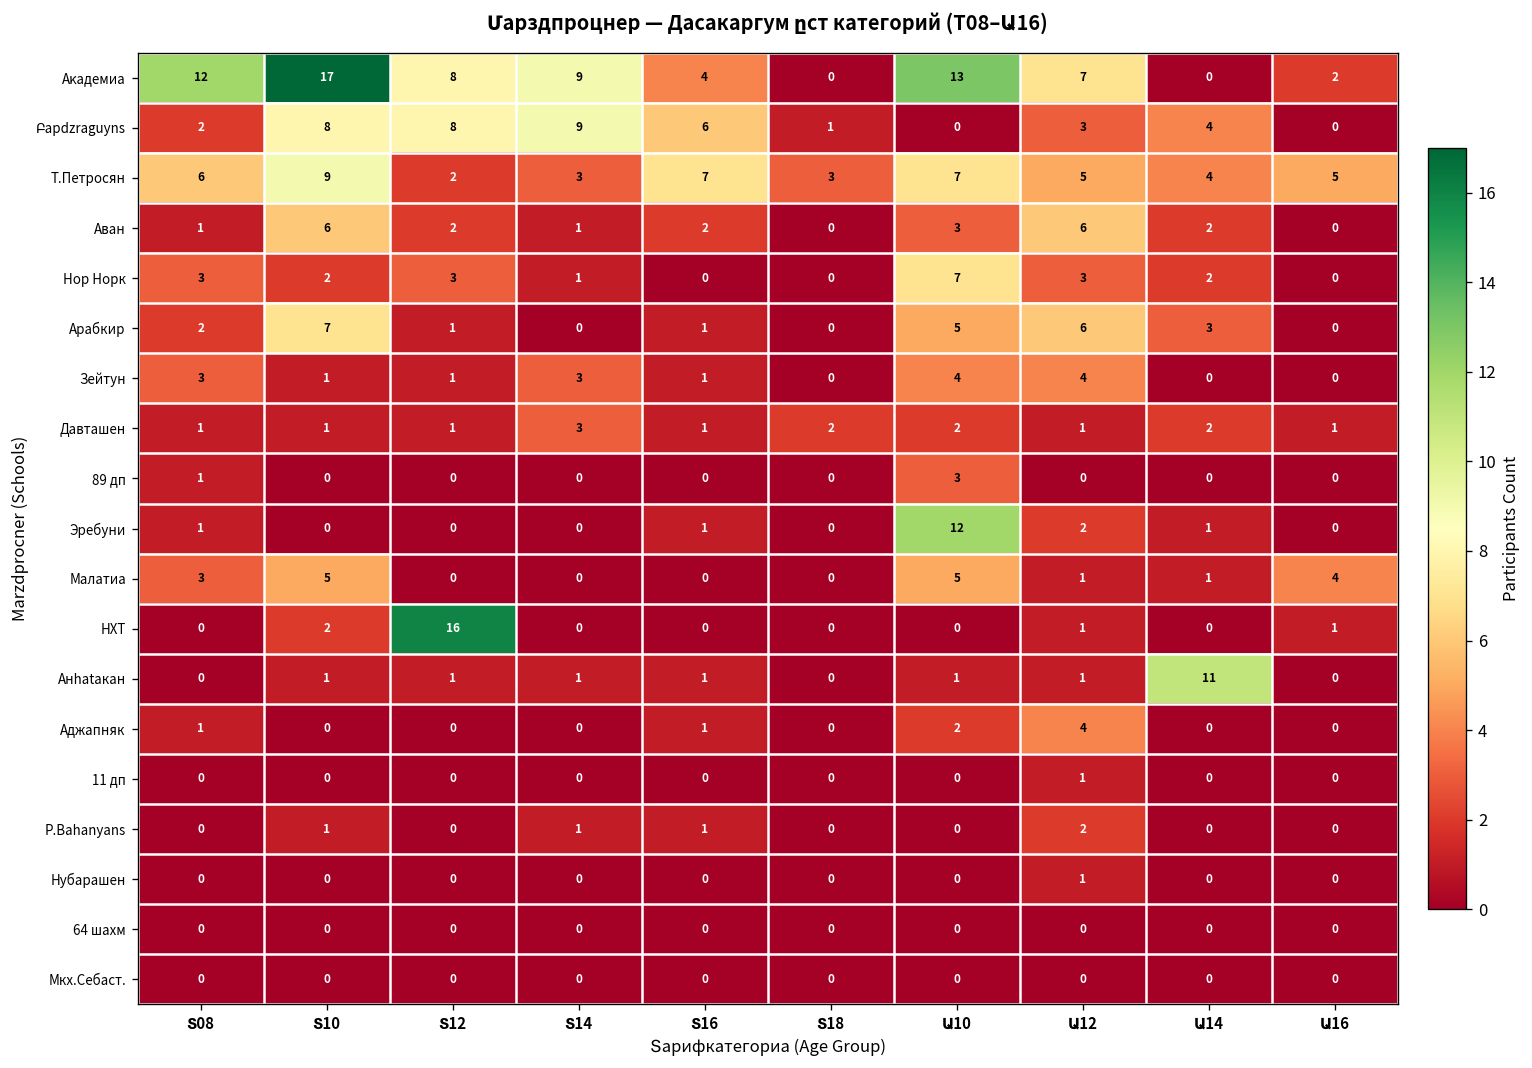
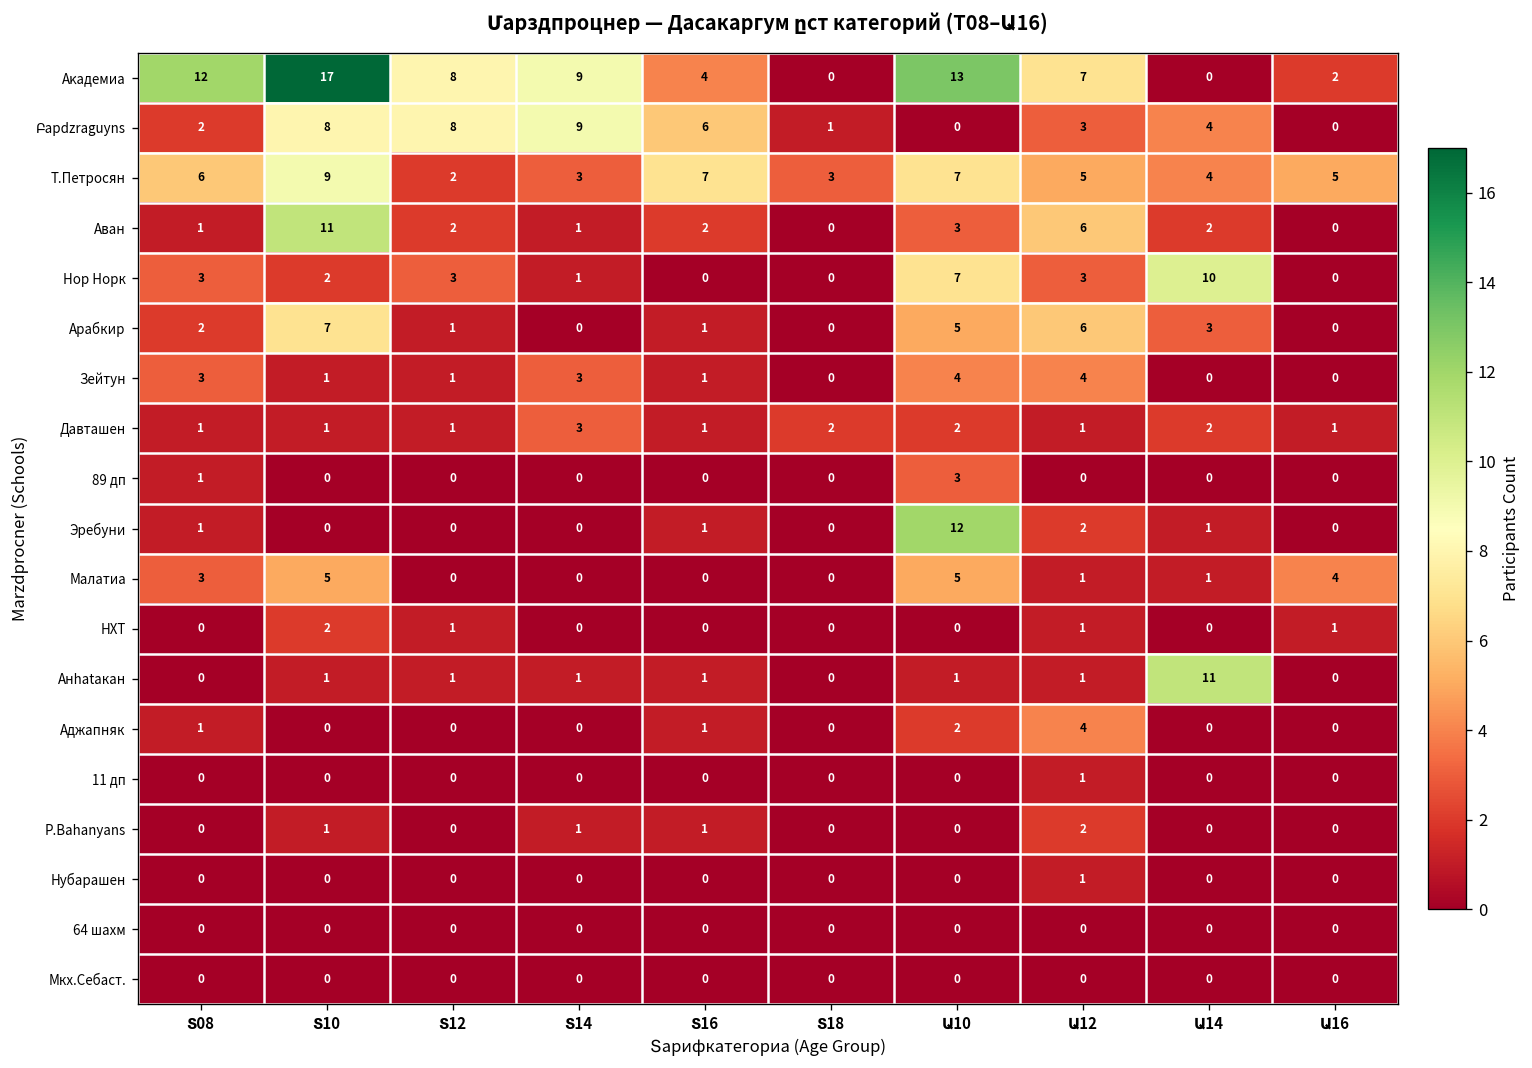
  {
    "Ακадемиа": {
      "Տ08": 12,
      "Տ10": 17,
      "Տ12": 8,
      "Տ14": 9,
      "Տ16": 4,
      "Տ18": 0,
      "Ա10": 13,
      "Ա12": 7,
      "Ա14": 0,
      "Ա16": 2
    },
    "Բарdzraguyns": {
      "Տ08": 2,
      "Տ10": 8,
      "Տ12": 8,
      "Տ14": 9,
      "Տ16": 6,
      "Տ18": 1,
      "Ա10": 0,
      "Ա12": 3,
      "Ա14": 4,
      "Ա16": 0
    },
    "Т.Петросян": {
      "Տ08": 6,
      "Տ10": 9,
      "Տ12": 2,
      "Տ14": 3,
      "Տ16": 7,
      "Տ18": 3,
      "Ա10": 7,
      "Ա12": 5,
      "Ա14": 4,
      "Ա16": 5
    },
    "Аван": {
      "Տ08": 1,
-     "Տ10": 6,
+     "Տ10": 11,
      "Տ12": 2,
      "Տ14": 1,
      "Տ16": 2,
      "Տ18": 0,
      "Ա10": 3,
      "Ա12": 6,
      "Ա14": 2,
      "Ա16": 0
    },
    "Нор Норк": {
      "Տ08": 3,
      "Տ10": 2,
      "Տ12": 3,
      "Տ14": 1,
      "Տ16": 0,
      "Տ18": 0,
      "Ա10": 7,
      "Ա12": 3,
-     "Ա14": 2,
+     "Ա14": 10,
      "Ա16": 0
    },
    "Арабкир": {
      "Տ08": 2,
      "Տ10": 7,
      "Տ12": 1,
      "Տ14": 0,
      "Տ16": 1,
      "Տ18": 0,
      "Ա10": 5,
      "Ա12": 6,
      "Ա14": 3,
      "Ա16": 0
    },
    "Зейтун": {
      "Տ08": 3,
      "Տ10": 1,
      "Տ12": 1,
      "Տ14": 3,
      "Տ16": 1,
      "Տ18": 0,
      "Ա10": 4,
      "Ա12": 4,
      "Ա14": 0,
      "Ա16": 0
    },
    "Давташен": {
      "Տ08": 1,
      "Տ10": 1,
      "Տ12": 1,
      "Տ14": 3,
      "Տ16": 1,
      "Տ18": 2,
      "Ա10": 2,
      "Ա12": 1,
      "Ա14": 2,
      "Ա16": 1
    },
    "89 дп": {
      "Տ08": 1,
      "Տ10": 0,
      "Տ12": 0,
      "Տ14": 0,
      "Տ16": 0,
      "Տ18": 0,
      "Ա10": 3,
      "Ա12": 0,
      "Ա14": 0,
      "Ա16": 0
    },
    "Эребуни": {
      "Տ08": 1,
      "Տ10": 0,
      "Տ12": 0,
      "Տ14": 0,
      "Տ16": 1,
      "Տ18": 0,
      "Ա10": 12,
      "Ա12": 2,
      "Ա14": 1,
      "Ա16": 0
    },
    "Малатиа": {
      "Տ08": 3,
      "Տ10": 5,
      "Տ12": 0,
      "Տ14": 0,
      "Տ16": 0,
      "Տ18": 0,
      "Ա10": 5,
      "Ա12": 1,
      "Ա14": 1,
      "Ա16": 4
    },
    "НХТ": {
      "Տ08": 0,
      "Տ10": 2,
-     "Տ12": 16,
+     "Տ12": 1,
      "Տ14": 0,
      "Տ16": 0,
      "Տ18": 0,
      "Ա10": 0,
      "Ա12": 1,
      "Ա14": 0,
      "Ա16": 1
    },
    "Анhataкан": {
      "Տ08": 0,
      "Տ10": 1,
      "Տ12": 1,
      "Տ14": 1,
      "Տ16": 1,
      "Տ18": 0,
      "Ա10": 1,
      "Ա12": 1,
      "Ա14": 11,
      "Ա16": 0
    },
    "Аджапняк": {
      "Տ08": 1,
      "Տ10": 0,
      "Տ12": 0,
      "Տ14": 0,
      "Տ16": 1,
      "Տ18": 0,
      "Ա10": 2,
      "Ա12": 4,
      "Ա14": 0,
      "Ա16": 0
    },
    "11 дп": {
      "Տ08": 0,
      "Տ10": 0,
      "Տ12": 0,
      "Տ14": 0,
      "Տ16": 0,
      "Տ18": 0,
      "Ա10": 0,
      "Ա12": 1,
      "Ա14": 0,
      "Ա16": 0
    },
    "Р.Ваhanyans": {
      "Տ08": 0,
      "Տ10": 1,
      "Տ12": 0,
      "Տ14": 1,
      "Տ16": 1,
      "Տ18": 0,
      "Ա10": 0,
      "Ա12": 2,
      "Ա14": 0,
      "Ա16": 0
    },
    "Нубарашен": {
      "Տ08": 0,
      "Տ10": 0,
      "Տ12": 0,
      "Տ14": 0,
      "Տ16": 0,
      "Տ18": 0,
      "Ա10": 0,
      "Ա12": 1,
      "Ա14": 0,
      "Ա16": 0
    },
    "64 шахм": {
      "Տ08": 0,
      "Տ10": 0,
      "Տ12": 0,
      "Տ14": 0,
      "Տ16": 0,
      "Տ18": 0,
      "Ա10": 0,
      "Ա12": 0,
      "Ա14": 0,
      "Ա16": 0
    },
    "Мкх.Себаст.": {
      "Տ08": 0,
      "Տ10": 0,
      "Տ12": 0,
      "Տ14": 0,
      "Տ16": 0,
      "Տ18": 0,
      "Ա10": 0,
      "Ա12": 0,
      "Ա14": 0,
      "Ա16": 0
    }
  }
